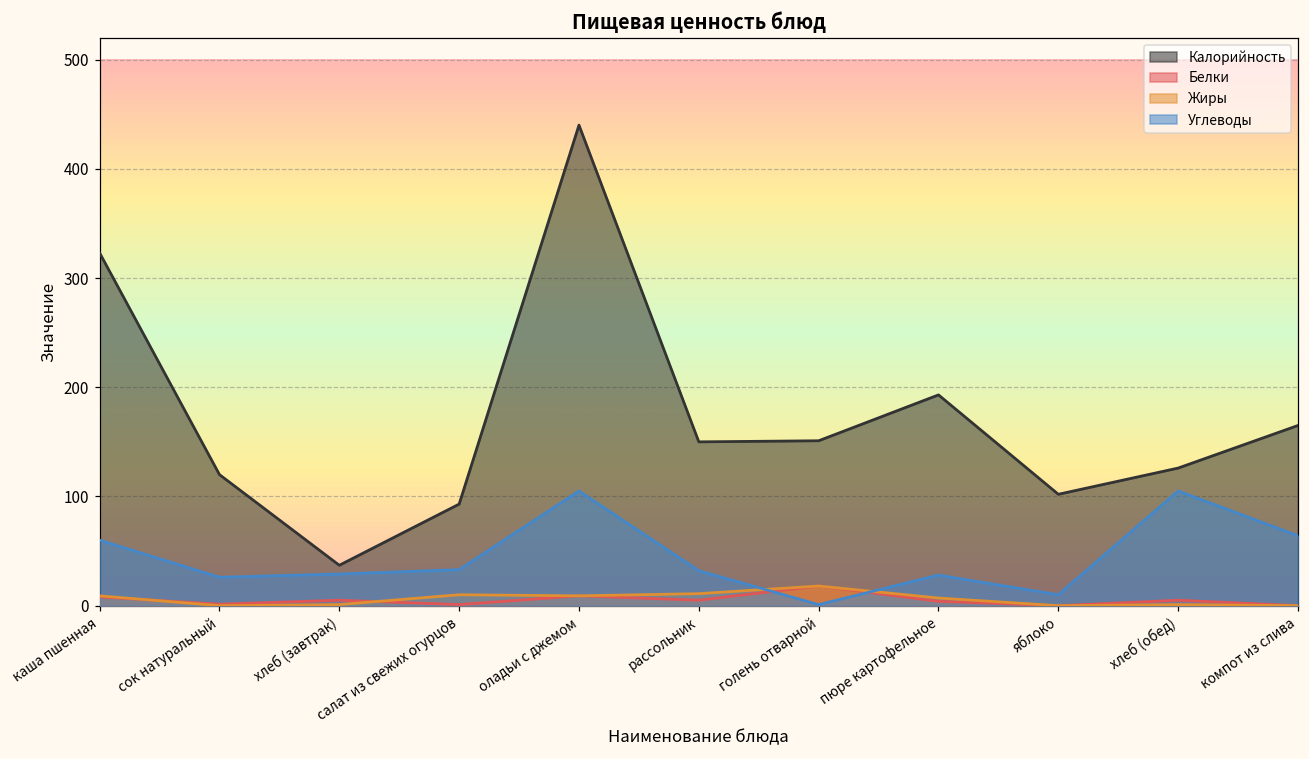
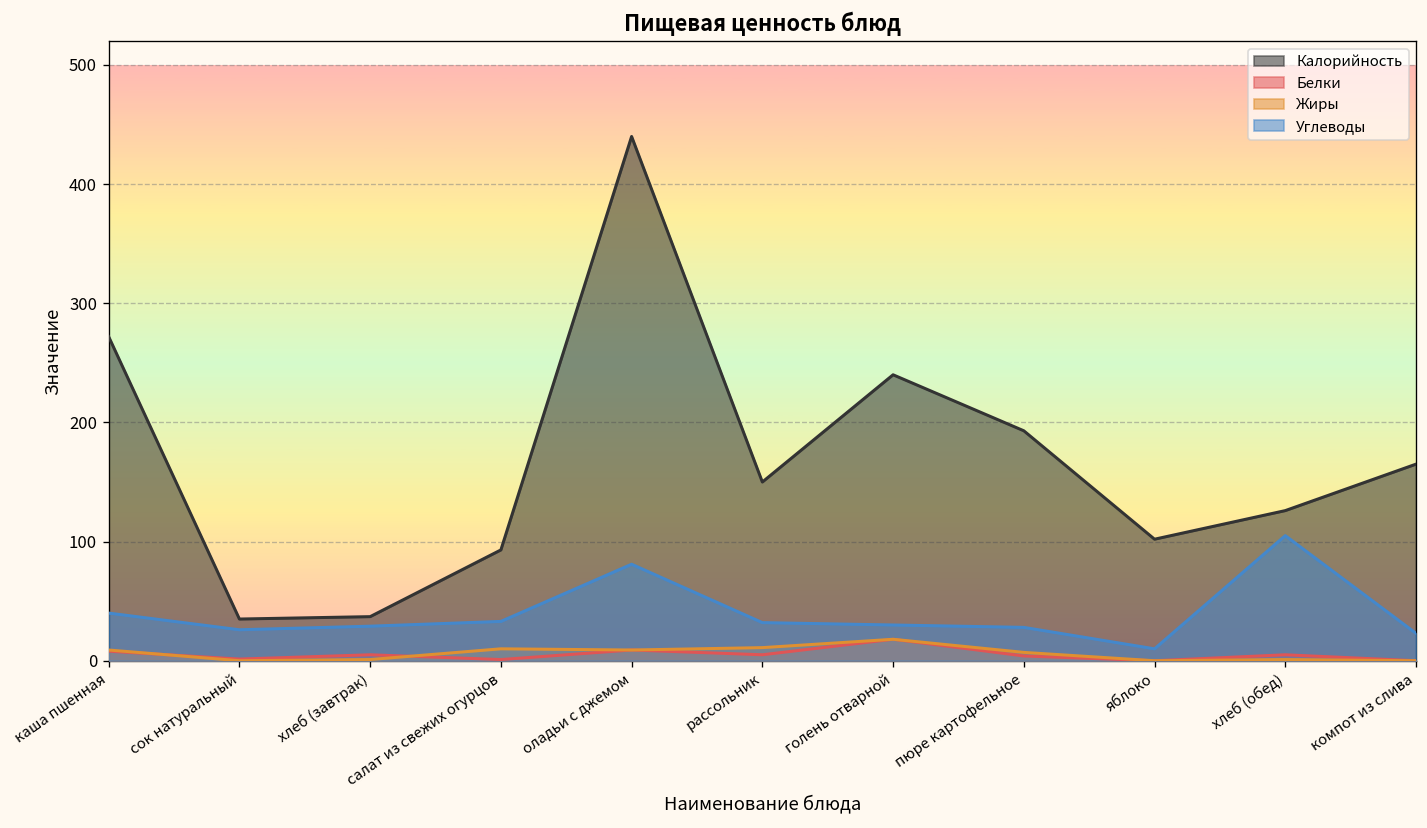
  {
    "Калорийность": {
-     "каша пшенная": 320,
-     "сок натуральный": 120,
+     "каша пшенная": 270,
+     "сок натуральный": 40,
      "хлеб (завтрак)": 40,
      "салат из свежих огурцов": 90,
      "оладьи c джемом": 440,
      "рассольник": 150,
-     "голень отварной": 150,
+     "голень отварной": 240,
      "пюре картофельное": 190,
      "яблоко": 100,
      "хлеб (обед)": 130,
      "компот из слива": 170
    },
    "Углеводы": {
-     "каша пшенная": 60,
+     "каша пшенная": 40,
      "сок натуральный": 30,
      "хлеб (завтрак)": 30,
      "салат из свежих огурцов": 30,
-     "оладьи c джемом": 110,
+     "оладьи c джемом": 80,
      "рассольник": 30,
-     "голень отварной": 0,
+     "голень отварной": 30,
      "пюре картофельное": 30,
      "яблоко": 10,
      "хлеб (обед)": 110,
-     "компот из слива": 60
+     "компот из слива": 20
    }
  }
